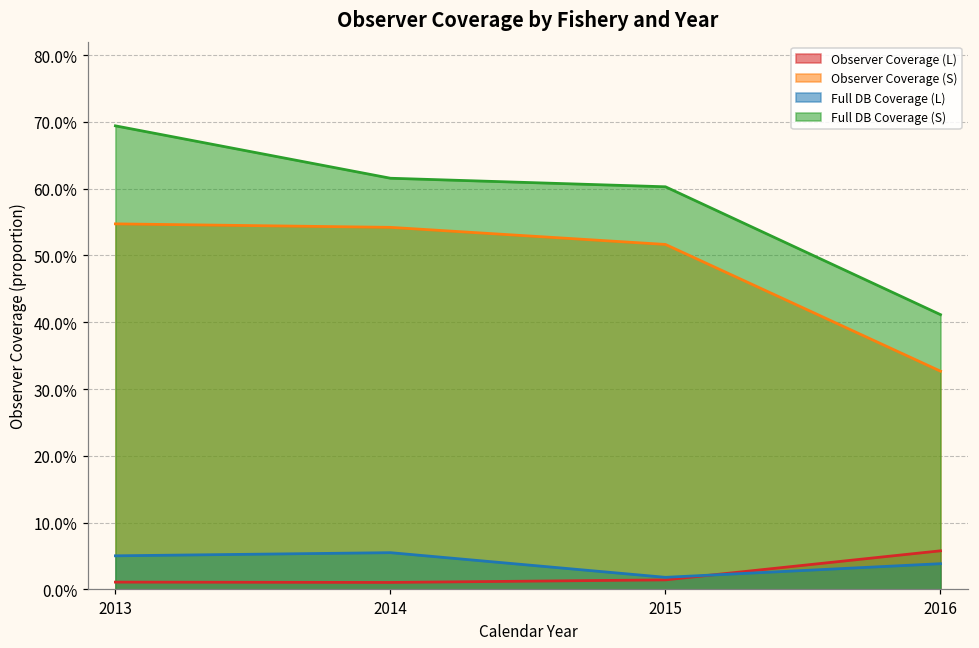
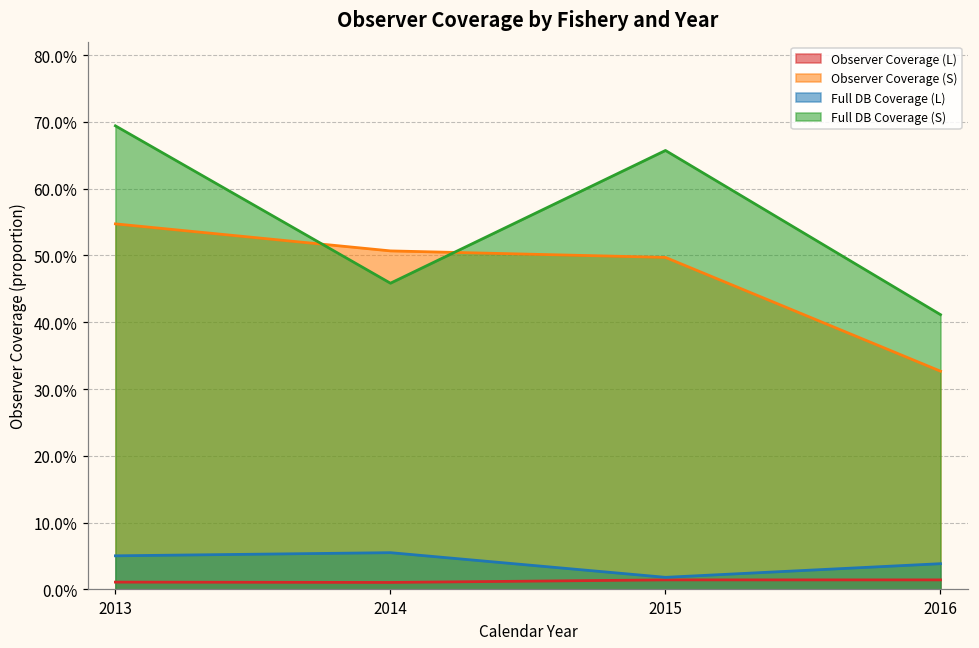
  {
    "Observer Coverage (L)": {
      "2013": "1%",
      "2014": "1%",
-     "2016": "6%"
+     "2016": "1%"
    },
    "Observer Coverage (S)": {
      "2013": "55%",
-     "2014": "54%",
-     "2015": "52%",
+     "2014": "51%",
+     "2015": "50%",
      "2016": "33%"
    },
    "Full DB Coverage (L)": {
      "2013": "5%",
      "2014": "6%",
      "2016": "4%"
    },
    "Full DB Coverage (S)": {
      "2013": "69%",
-     "2014": "62%",
-     "2015": "60%",
+     "2014": "46%",
+     "2015": "66%",
      "2016": "41%"
    }
  }
